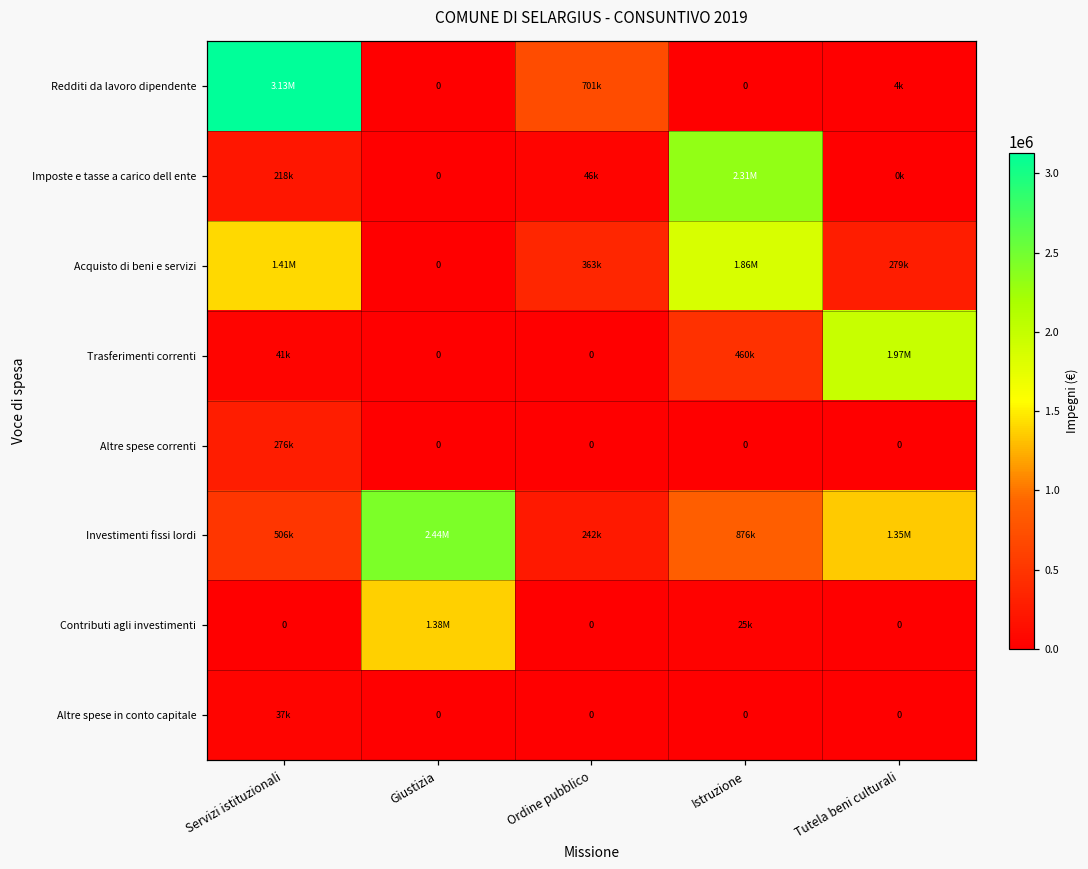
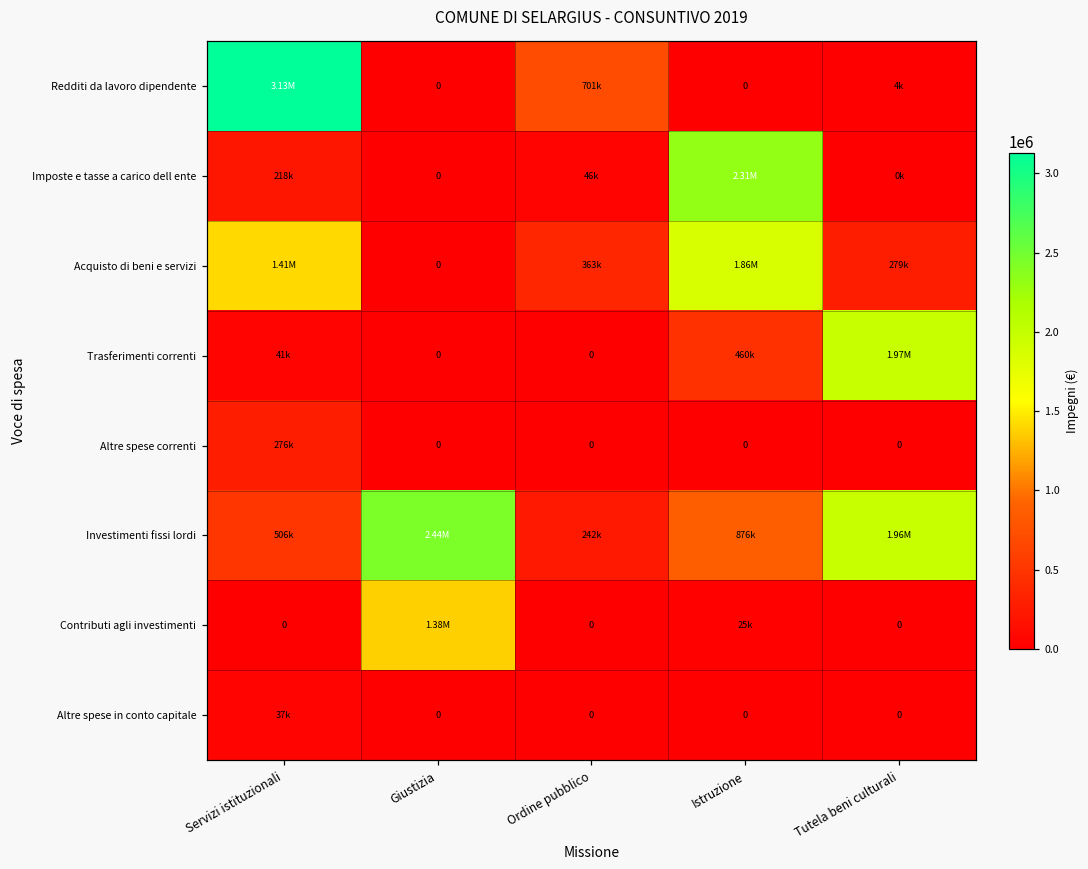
  {
    "Redditi da lavoro dipendente": {
      "Servizi istituzionali": "3.13M",
      "Giustizia": "0",
      "Ordine pubblico": "701k",
      "Istruzione": "0",
      "Tutela beni culturali": "4k"
    },
    "Imposte e tasse a carico dell ente": {
      "Servizi istituzionali": "218k",
      "Giustizia": "0",
      "Ordine pubblico": "46k",
      "Istruzione": "2.31M",
      "Tutela beni culturali": "0k"
    },
    "Acquisto di beni e servizi": {
      "Servizi istituzionali": "1.41M",
      "Giustizia": "0",
      "Ordine pubblico": "363k",
      "Istruzione": "1.86M",
      "Tutela beni culturali": "279k"
    },
    "Trasferimenti correnti": {
      "Servizi istituzionali": "41k",
      "Giustizia": "0",
      "Ordine pubblico": "0",
      "Istruzione": "460k",
      "Tutela beni culturali": "1.97M"
    },
    "Altre spese correnti": {
      "Servizi istituzionali": "276k",
      "Giustizia": "0",
      "Ordine pubblico": "0",
      "Istruzione": "0",
      "Tutela beni culturali": "0"
    },
    "Investimenti fissi lordi": {
      "Servizi istituzionali": "506k",
      "Giustizia": "2.44M",
      "Ordine pubblico": "242k",
      "Istruzione": "876k",
-     "Tutela beni culturali": "1.35M"
+     "Tutela beni culturali": "1.96M"
    },
    "Contributi agli investimenti": {
      "Servizi istituzionali": "0",
      "Giustizia": "1.38M",
      "Ordine pubblico": "0",
      "Istruzione": "25k",
      "Tutela beni culturali": "0"
    },
    "Altre spese in conto capitale": {
      "Servizi istituzionali": "37k",
      "Giustizia": "0",
      "Ordine pubblico": "0",
      "Istruzione": "0",
      "Tutela beni culturali": "0"
    }
  }
